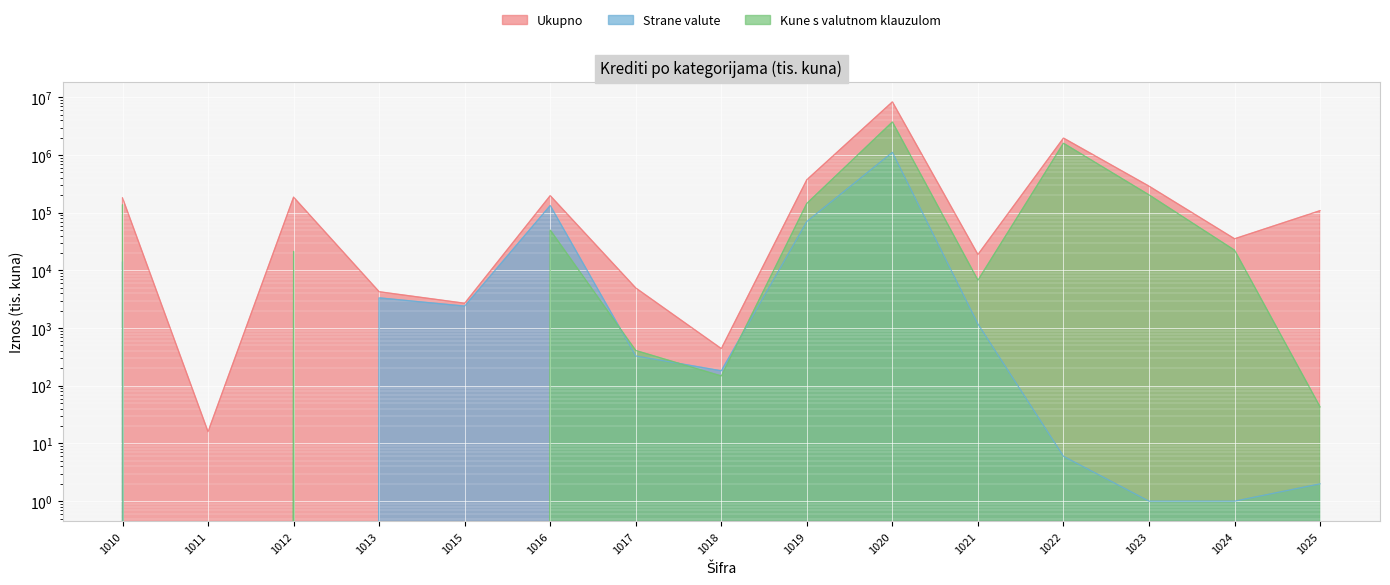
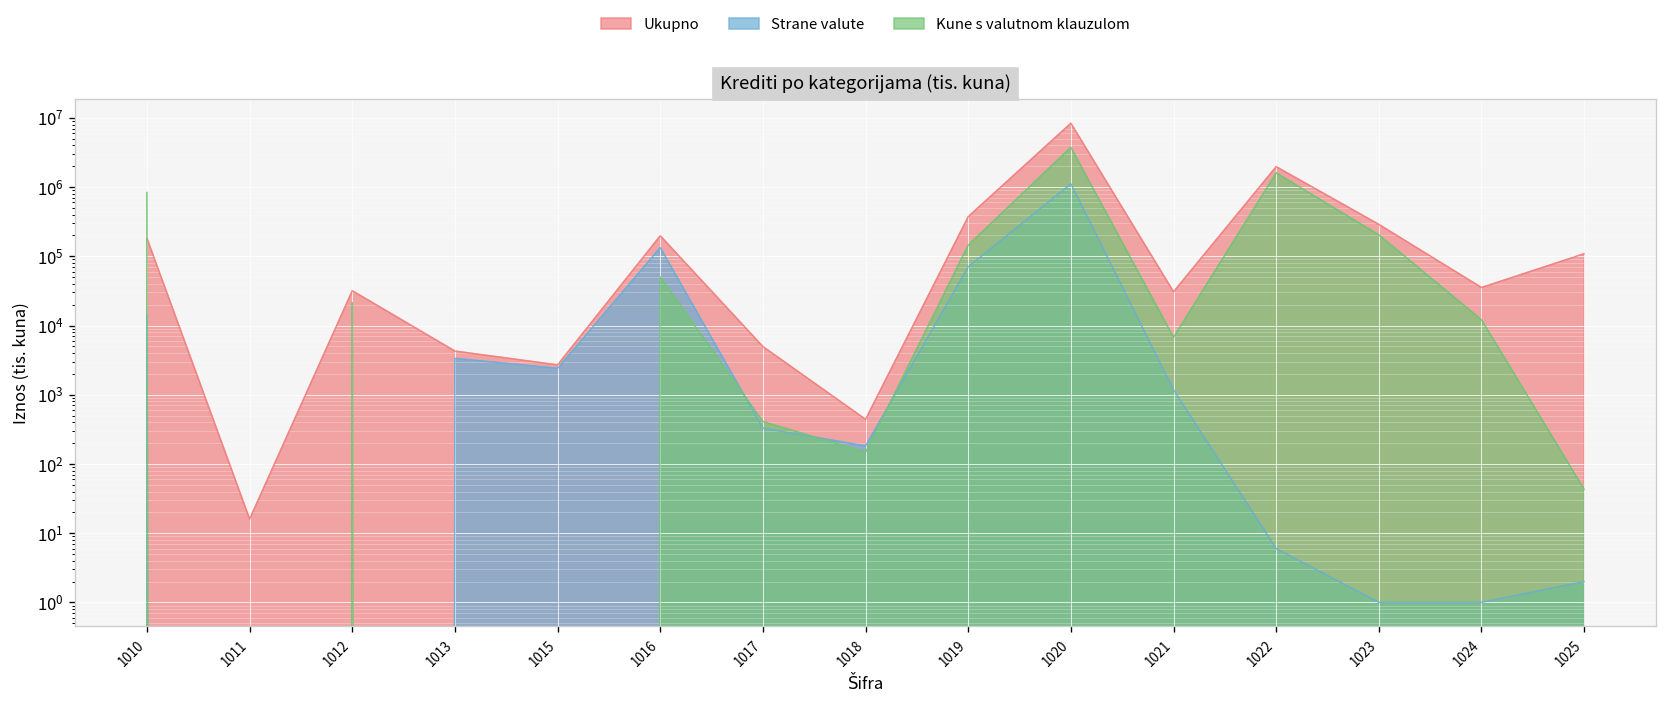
  {
    "Ukupno": {
      "1010": 180000,
      "1011": 16,
-     "1012": 190000,
+     "1012": 30000,
      "1013": 4000,
      "1015": 3000,
      "1016": 200000,
      "1017": 5000,
      "1018": 400,
      "1019": 400000,
      "1020": 8000000,
-     "1021": 19000,
+     "1021": 30000,
      "1022": 2000000,
      "1023": 300000,
      "1024": 40000,
      "1025": 110000
    },
    "Strane valute": {
      "1010": 14000,
      "1013": 3000,
      "1015": 2400,
      "1016": 130000,
      "1017": 300,
      "1018": 180,
      "1019": 70000,
      "1020": 1100000,
      "1021": 1200,
      "1022": 6,
      "1023": 1,
      "1024": 1,
      "1025": 2
    },
    "Kune s valutnom klauzulom": {
-     "1010": 140000,
+     "1010": 800000,
      "1012": 21000,
      "1016": 50000,
      "1017": 400,
      "1018": 150,
      "1019": 140000,
      "1020": 4000000,
      "1021": 7000,
      "1022": 1600000,
      "1023": 200000,
-     "1024": 22000,
+     "1024": 12000,
      "1025": 40
    }
  }
